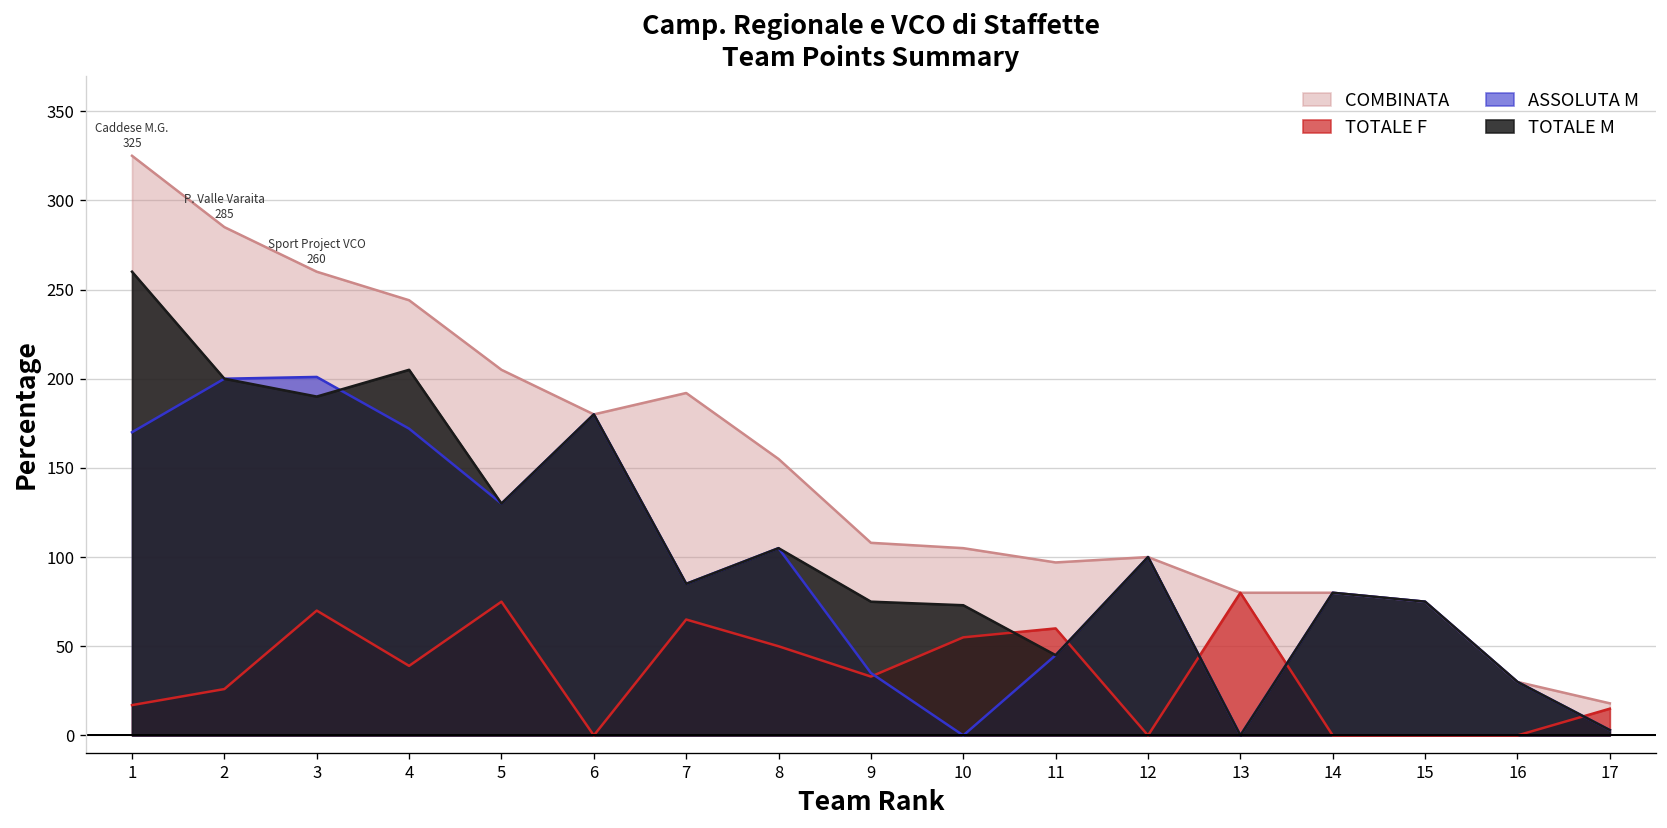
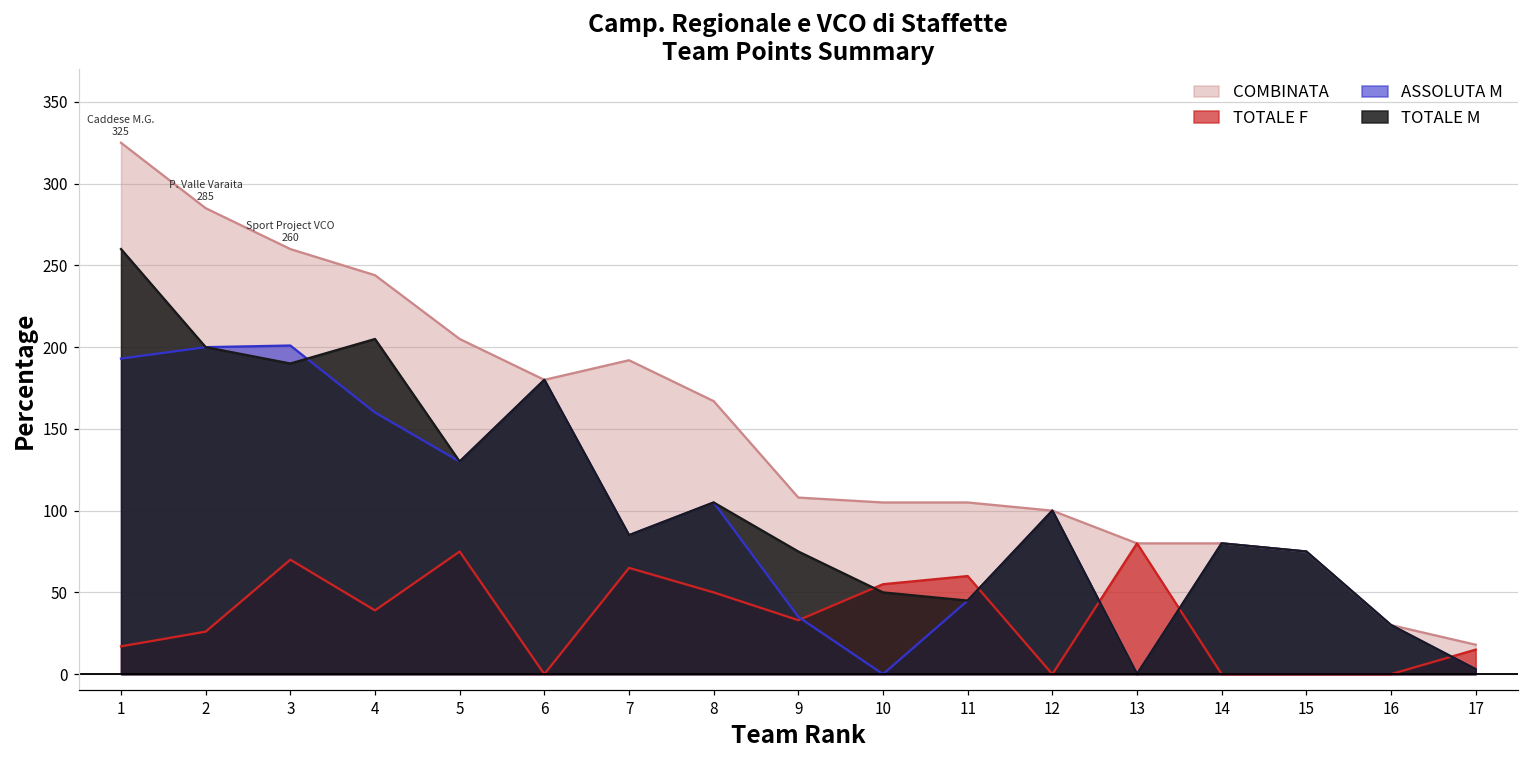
  {
    "COMBINATA": {
      "4": 244,
      "5": 205,
      "7": 192,
-     "8": 155,
+     "8": 167,
      "9": 108,
      "10": 105,
-     "11": 97,
+     "11": 105,
      "17": 18
    },
    "TOTALE F": {
      "1": 17,
      "2": 26,
      "3": 70,
      "4": 39,
      "5": 75,
      "6": 0,
      "7": 65,
      "8": 50,
      "9": 33,
      "10": 55,
      "11": 60,
      "12": 0,
      "14": 0,
      "15": 0,
      "16": 0,
      "17": 15
    },
    "ASSOLUTA M": {
-     "1": 170,
+     "1": 193,
      "3": 201,
-     "4": 172,
+     "4": 160,
      "9": 35,
      "10": 0
    },
    "TOTALE M": {
      "1": 260,
      "3": 190,
      "4": 205,
      "9": 75,
-     "10": 73
+     "10": 50
    }
  }
